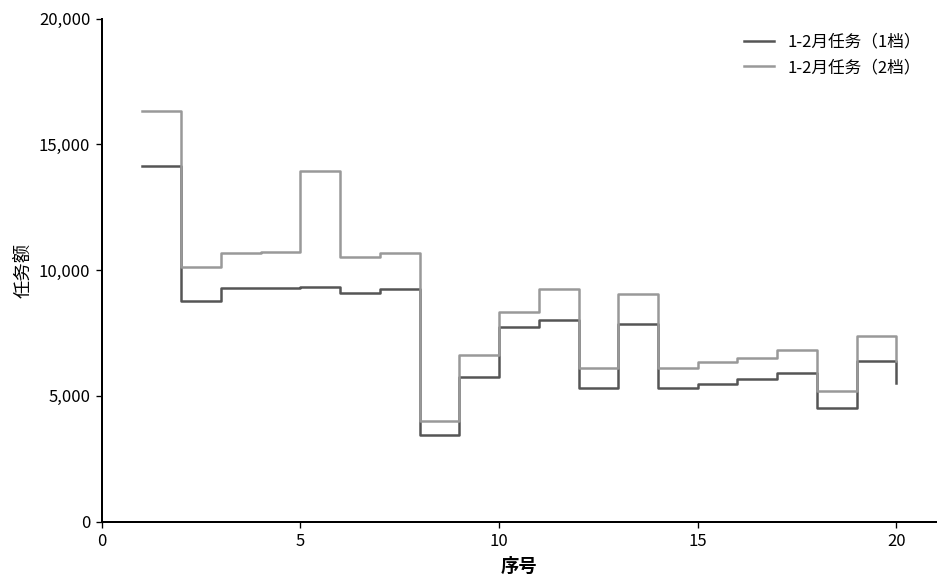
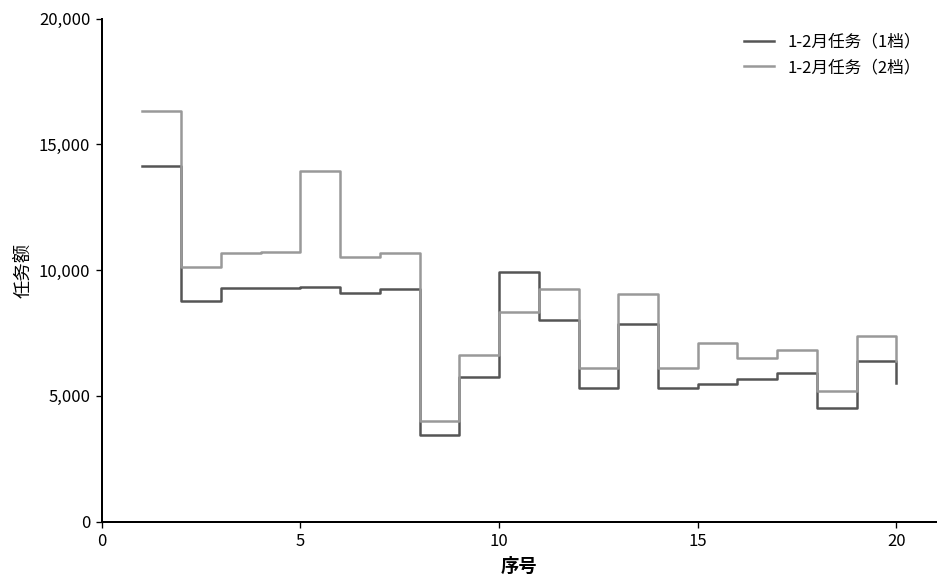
  {
    "1-2月任务（1档）": {
      "5": "9,300",
-     "10": "7,700",
+     "10": "9,900",
      "15": "5,500",
      "20": "5,500"
    },
    "1-2月任务（2档）": {
      "5": "13,900",
      "10": "8,300",
-     "15": "6,300",
+     "15": "7,100",
      "20": "6,400"
    }
  }
